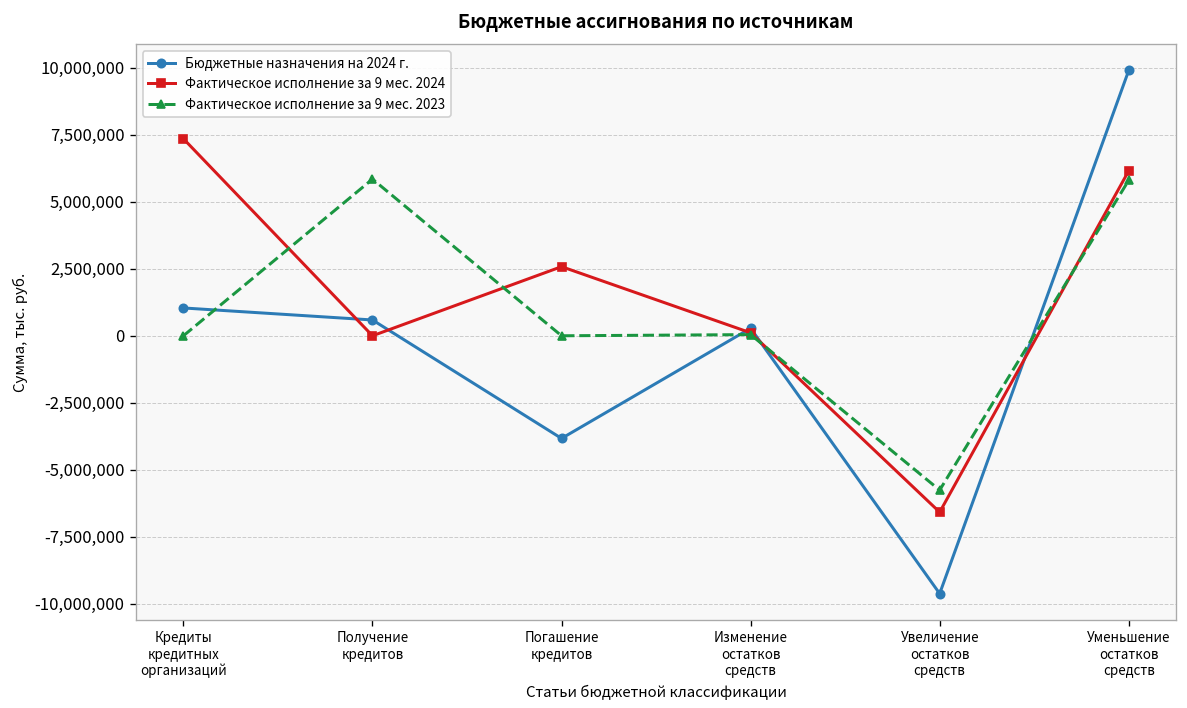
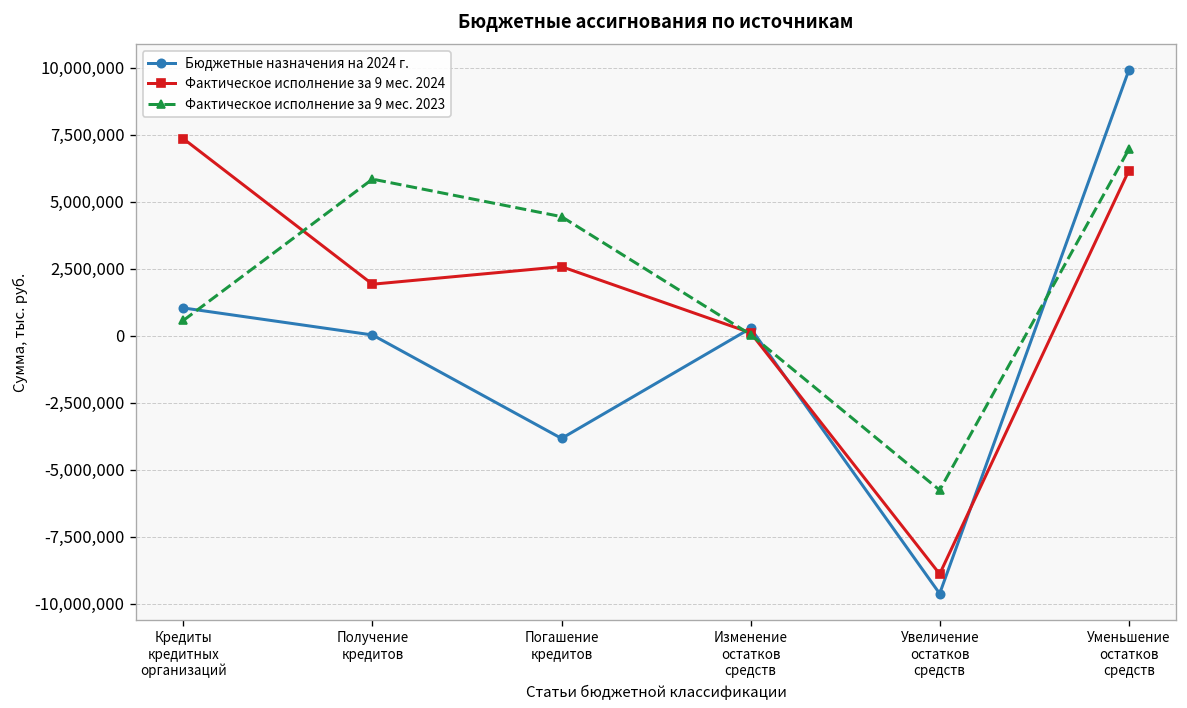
  {
    "Бюджетные назначения на 2024 г.": {
      "Кредиты кредитных организаций": "1,000,000",
-     "Получение кредитов": "600,000",
+     "Получение кредитов": "0",
      "Погашение кредитов": "-3,800,000",
      "Изменение остатков средств": "300,000",
      "Увеличение остатков средств": "-9,600,000",
      "Уменьшение остатков средств": "9,900,000"
    },
    "Фактическое исполнение за 9 мес. 2024": {
      "Кредиты кредитных организаций": "7,400,000",
-     "Получение кредитов": "0",
+     "Получение кредитов": "1,900,000",
      "Погашение кредитов": "2,600,000",
-     "Увеличение остатков средств": "-6,600,000",
+     "Увеличение остатков средств": "-8,900,000",
      "Уменьшение остатков средств": "6,200,000"
    },
    "Фактическое исполнение за 9 мес. 2023": {
-     "Кредиты кредитных организаций": "0",
+     "Кредиты кредитных организаций": "600,000",
      "Получение кредитов": "5,800,000",
-     "Погашение кредитов": "0",
+     "Погашение кредитов": "4,400,000",
      "Увеличение остатков средств": "-5,800,000",
-     "Уменьшение остатков средств": "5,800,000"
+     "Уменьшение остатков средств": "7,000,000"
    }
  }
